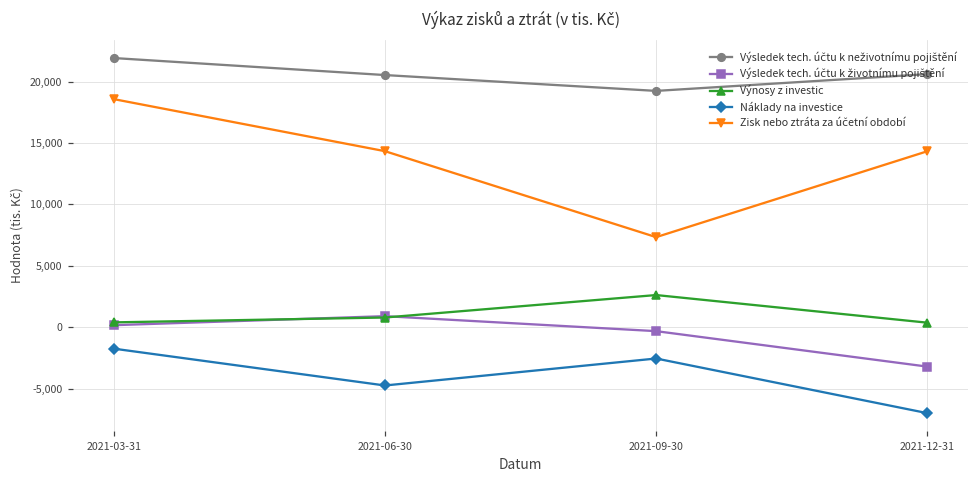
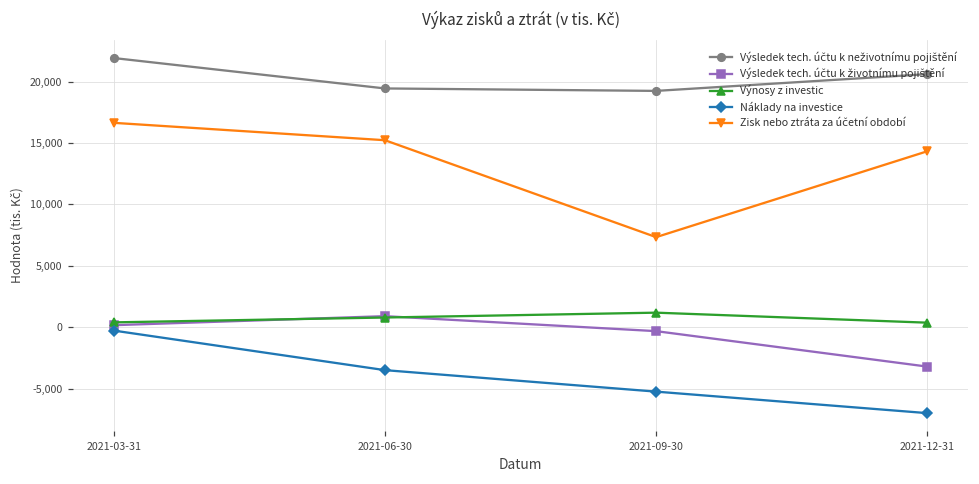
  {
    "Výsledek tech. účtu k neživotnímu pojištění": {
      "2021-03-31": "21,900",
-     "2021-06-30": "20,500",
+     "2021-06-30": "19,500",
      "2021-09-30": "19,300",
      "2021-12-31": "20,600"
    },
    "Výsledek tech. účtu k životnímu pojištění": {
      "2021-09-30": "-300",
      "2021-12-31": "-3,200"
    },
    "Výnosy z investic": {
-     "2021-09-30": "2,600",
+     "2021-09-30": "1,200",
      "2021-12-31": "400"
    },
    "Náklady na investice": {
-     "2021-03-31": "-1,800",
-     "2021-06-30": "-4,800",
-     "2021-09-30": "-2,600",
+     "2021-03-31": "-300",
+     "2021-06-30": "-3,500",
+     "2021-09-30": "-5,300",
      "2021-12-31": "-7,000"
    },
    "Zisk nebo ztráta za účetní období": {
-     "2021-03-31": "18,600",
-     "2021-06-30": "14,300",
+     "2021-03-31": "16,600",
+     "2021-06-30": "15,200",
      "2021-09-30": "7,300",
      "2021-12-31": "14,300"
    }
  }
